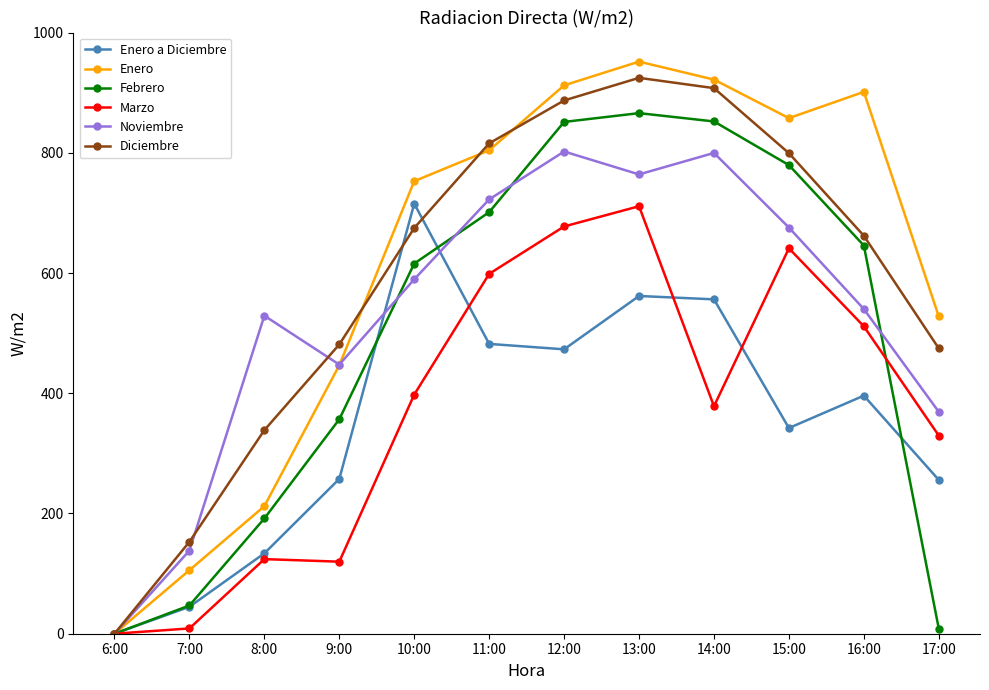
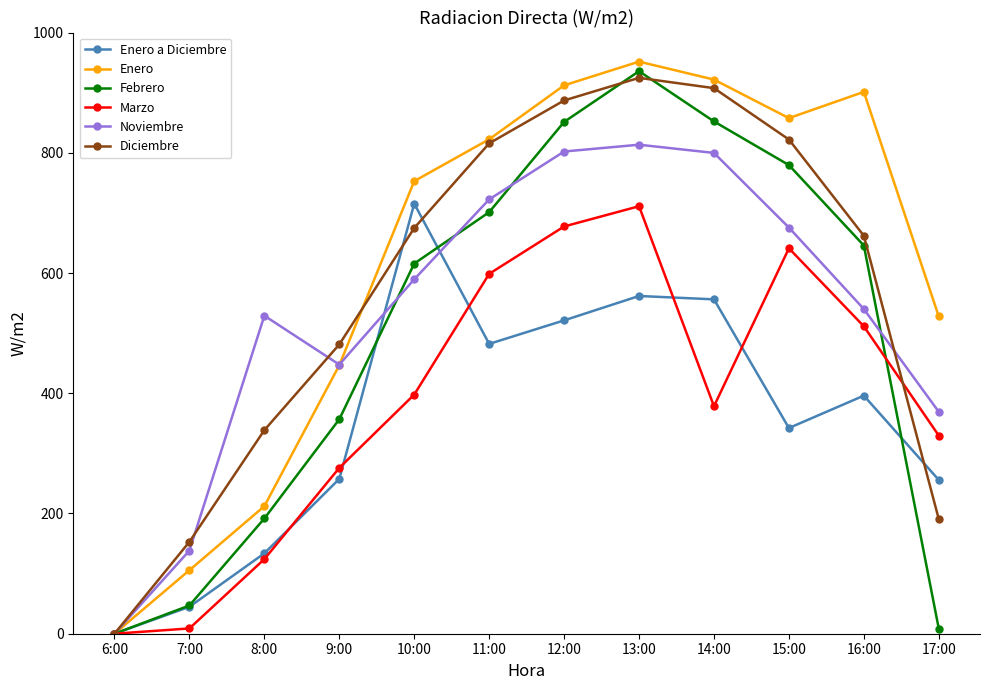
  {
    "Enero a Diciembre": {
      "8:00": 130,
      "9:00": 260,
      "10:00": 720,
      "11:00": 480,
-     "12:00": 470,
+     "12:00": 520,
      "13:00": 560,
      "14:00": 560,
      "15:00": 340,
      "16:00": 400,
      "17:00": 260
    },
    "Enero": {
      "7:00": 110,
      "8:00": 210,
      "10:00": 750,
-     "11:00": 800,
+     "11:00": 820,
      "12:00": 910,
      "13:00": 950,
      "14:00": 920,
      "15:00": 860,
      "16:00": 900,
      "17:00": 530
    },
    "Febrero": {
      "8:00": 190,
      "9:00": 360,
      "10:00": 620,
      "11:00": 700,
      "12:00": 850,
-     "13:00": 870,
+     "13:00": 940,
      "14:00": 850,
      "15:00": 780,
      "16:00": 650,
      "17:00": 10
    },
    "Marzo": {
      "7:00": 10,
      "8:00": 120,
-     "9:00": 120,
+     "9:00": 280,
      "10:00": 400,
      "11:00": 600,
      "12:00": 680,
      "13:00": 710,
      "14:00": 380,
      "15:00": 640,
      "16:00": 510,
      "17:00": 330
    },
    "Noviembre": {
      "7:00": 140,
      "8:00": 530,
      "10:00": 590,
      "11:00": 720,
      "12:00": 800,
-     "13:00": 760,
+     "13:00": 810,
      "14:00": 800,
      "15:00": 680,
      "16:00": 540,
      "17:00": 370
    },
    "Diciembre": {
      "7:00": 150,
      "8:00": 340,
      "9:00": 480,
      "10:00": 670,
      "11:00": 820,
      "12:00": 890,
      "13:00": 920,
      "14:00": 910,
-     "15:00": 800,
+     "15:00": 820,
      "16:00": 660,
-     "17:00": 470
+     "17:00": 190
    }
  }
